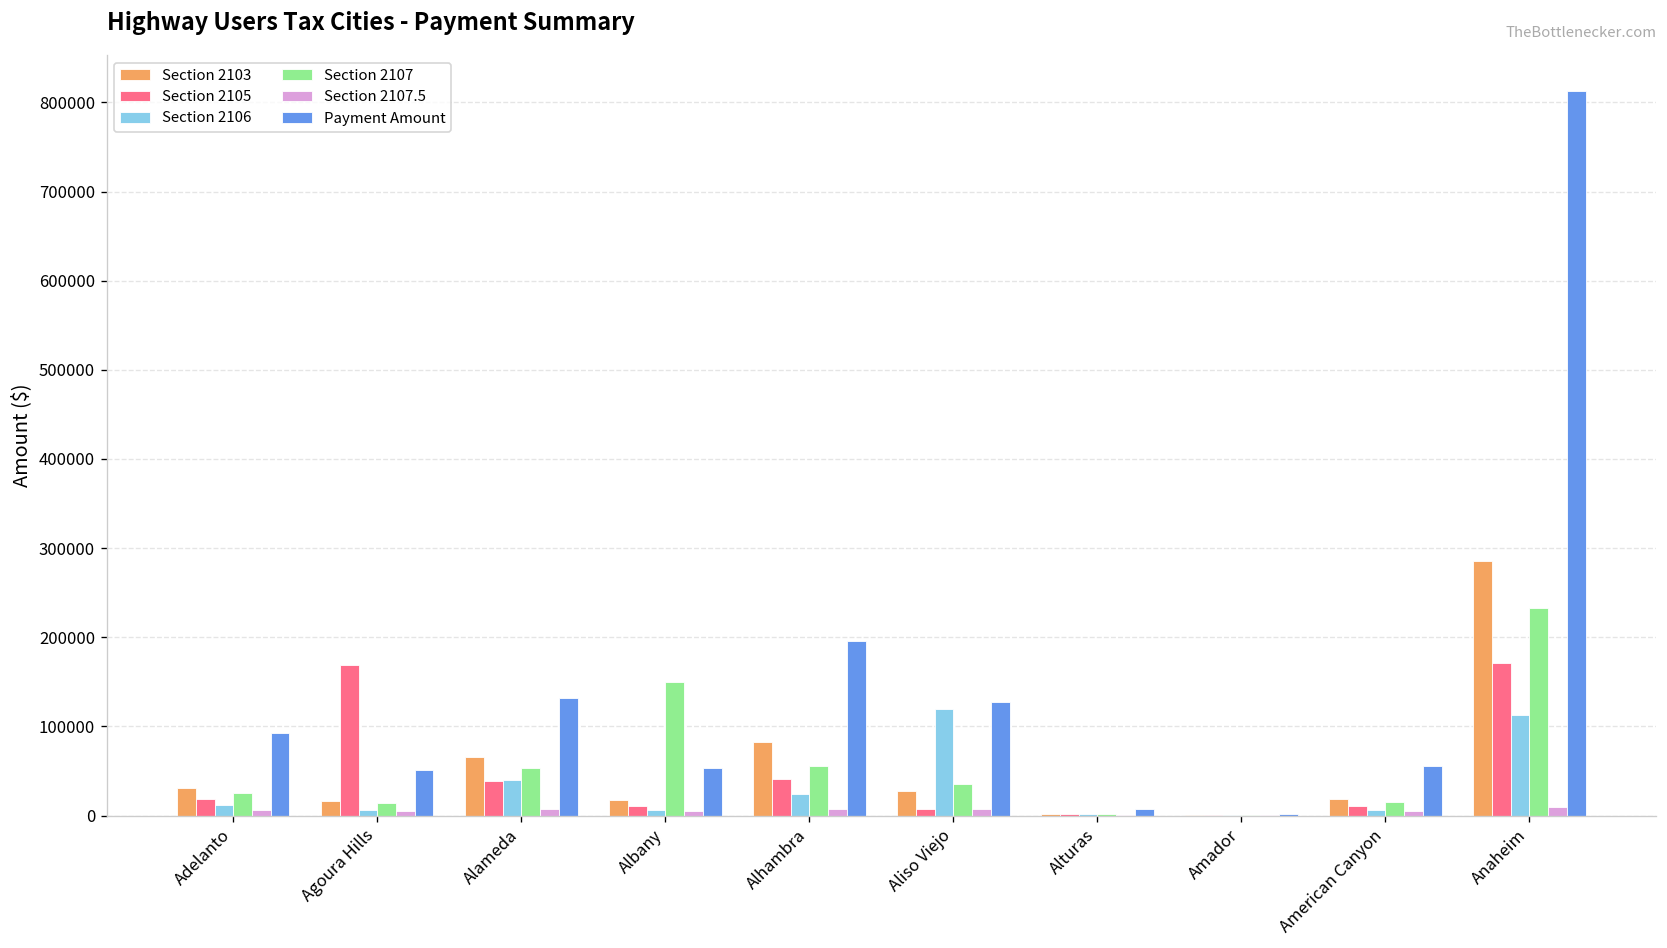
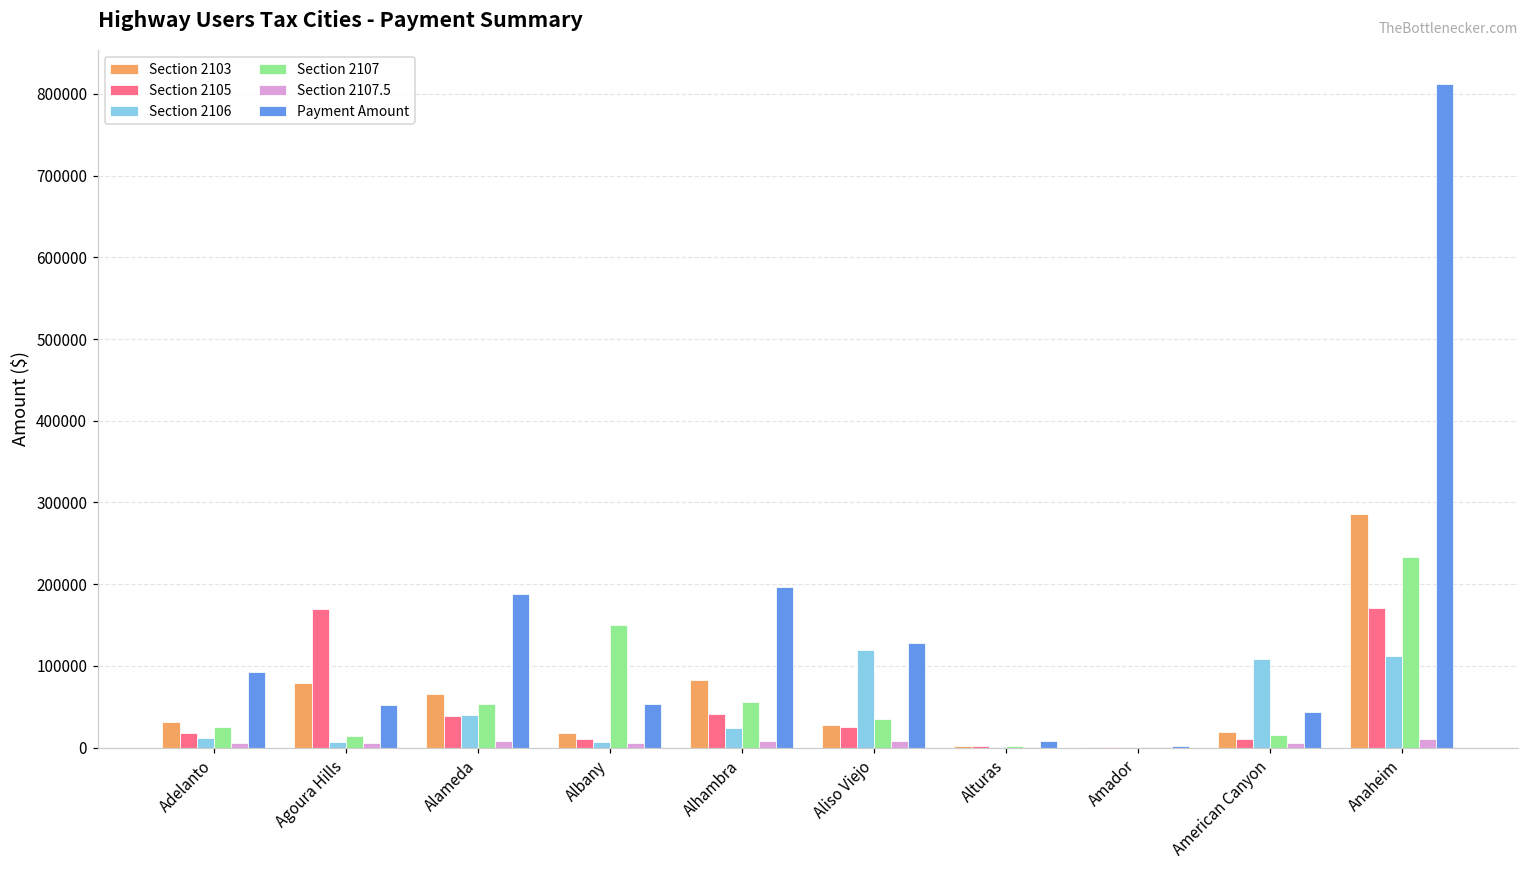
  {
    "Section 2103": {
      "Adelanto": 30000,
-     "Agoura Hills": 20000,
+     "Agoura Hills": 80000,
      "Alameda": 70000,
      "Albany": 20000,
      "Alhambra": 80000,
      "Aliso Viejo": 30000,
      "American Canyon": 20000,
      "Anaheim": 290000
    },
    "Section 2105": {
      "Adelanto": 20000,
      "Agoura Hills": 170000,
      "Alameda": 40000,
      "Albany": 10000,
      "Alhambra": 40000,
-     "Aliso Viejo": 10000,
+     "Aliso Viejo": 30000,
      "American Canyon": 10000,
      "Anaheim": 170000
    },
    "Section 2106": {
      "Adelanto": 10000,
      "Agoura Hills": 10000,
      "Alameda": 40000,
      "Albany": 10000,
      "Alhambra": 20000,
      "Aliso Viejo": 120000,
-     "American Canyon": 10000,
+     "American Canyon": 110000,
      "Anaheim": 110000
    },
    "Section 2107": {
      "Adelanto": 20000,
      "Agoura Hills": 10000,
      "Alameda": 50000,
      "Albany": 150000,
      "Alhambra": 60000,
      "Aliso Viejo": 30000,
      "American Canyon": 20000,
      "Anaheim": 230000
    },
    "Section 2107.5": {
      "Adelanto": 10000,
      "Agoura Hills": 10000,
      "Alameda": 10000,
      "Albany": 10000,
      "Alhambra": 10000,
      "Aliso Viejo": 10000,
      "American Canyon": 10000,
      "Anaheim": 10000
    },
    "Payment Amount": {
      "Adelanto": 90000,
      "Agoura Hills": 50000,
-     "Alameda": 130000,
+     "Alameda": 190000,
      "Albany": 50000,
      "Alhambra": 200000,
      "Aliso Viejo": 130000,
      "Alturas": 10000,
-     "American Canyon": 60000,
+     "American Canyon": 40000,
      "Anaheim": 810000
    }
  }
